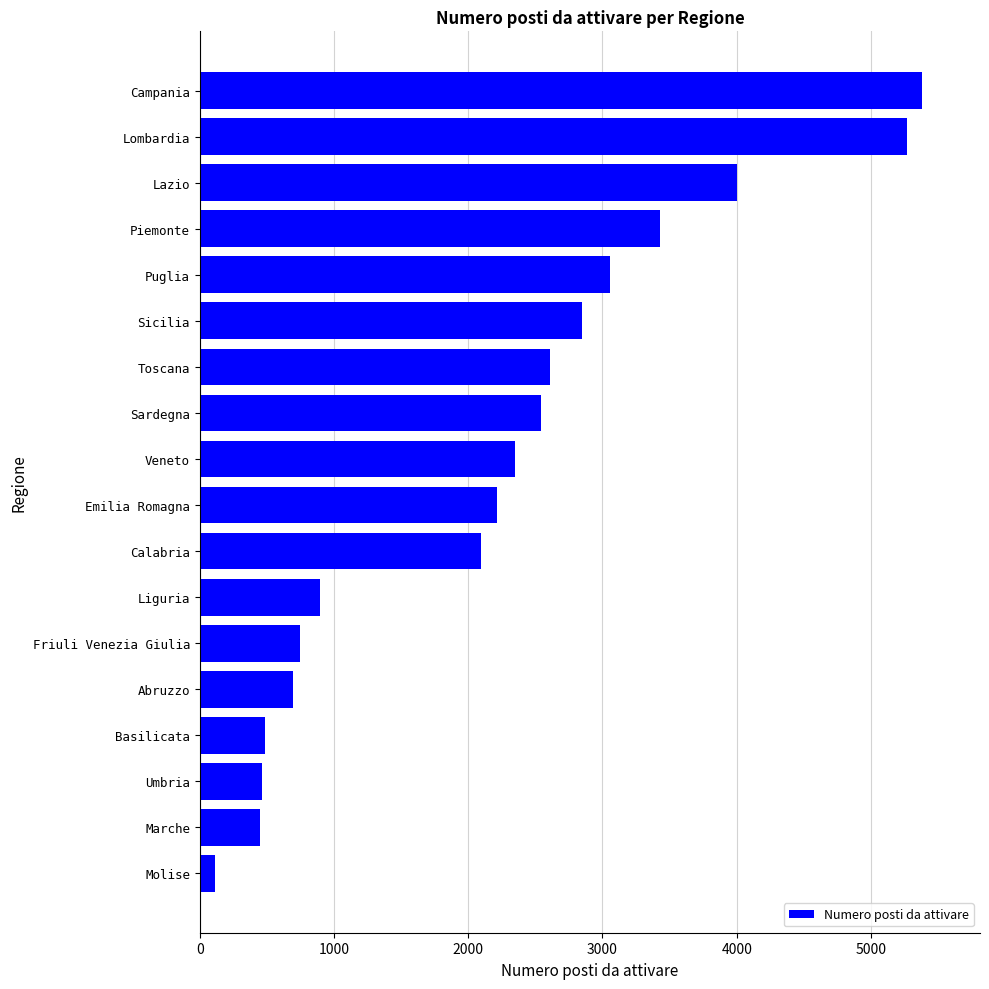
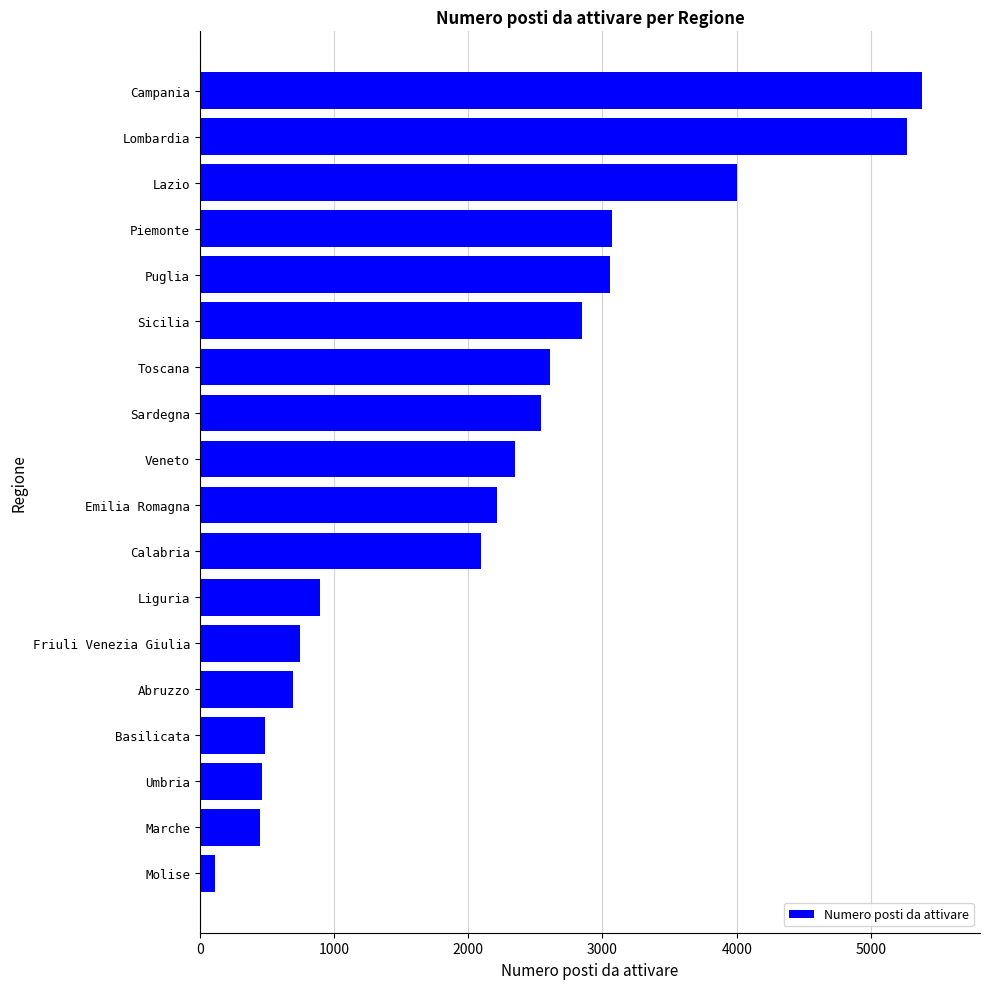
  {
    "Campania": 5380,
    "Lombardia": 5270,
    "Lazio": 4000,
-   "Piemonte": 3430,
+   "Piemonte": 3070,
    "Puglia": 3050,
    "Sicilia": 2850,
    "Toscana": 2610,
    "Sardegna": 2540,
    "Veneto": 2350,
    "Emilia Romagna": 2210,
    "Calabria": 2090,
    "Liguria": 900,
    "Friuli Venezia Giulia": 750,
    "Abruzzo": 700,
    "Basilicata": 490,
    "Umbria": 460,
    "Marche": 450,
    "Molise": 120
  }
